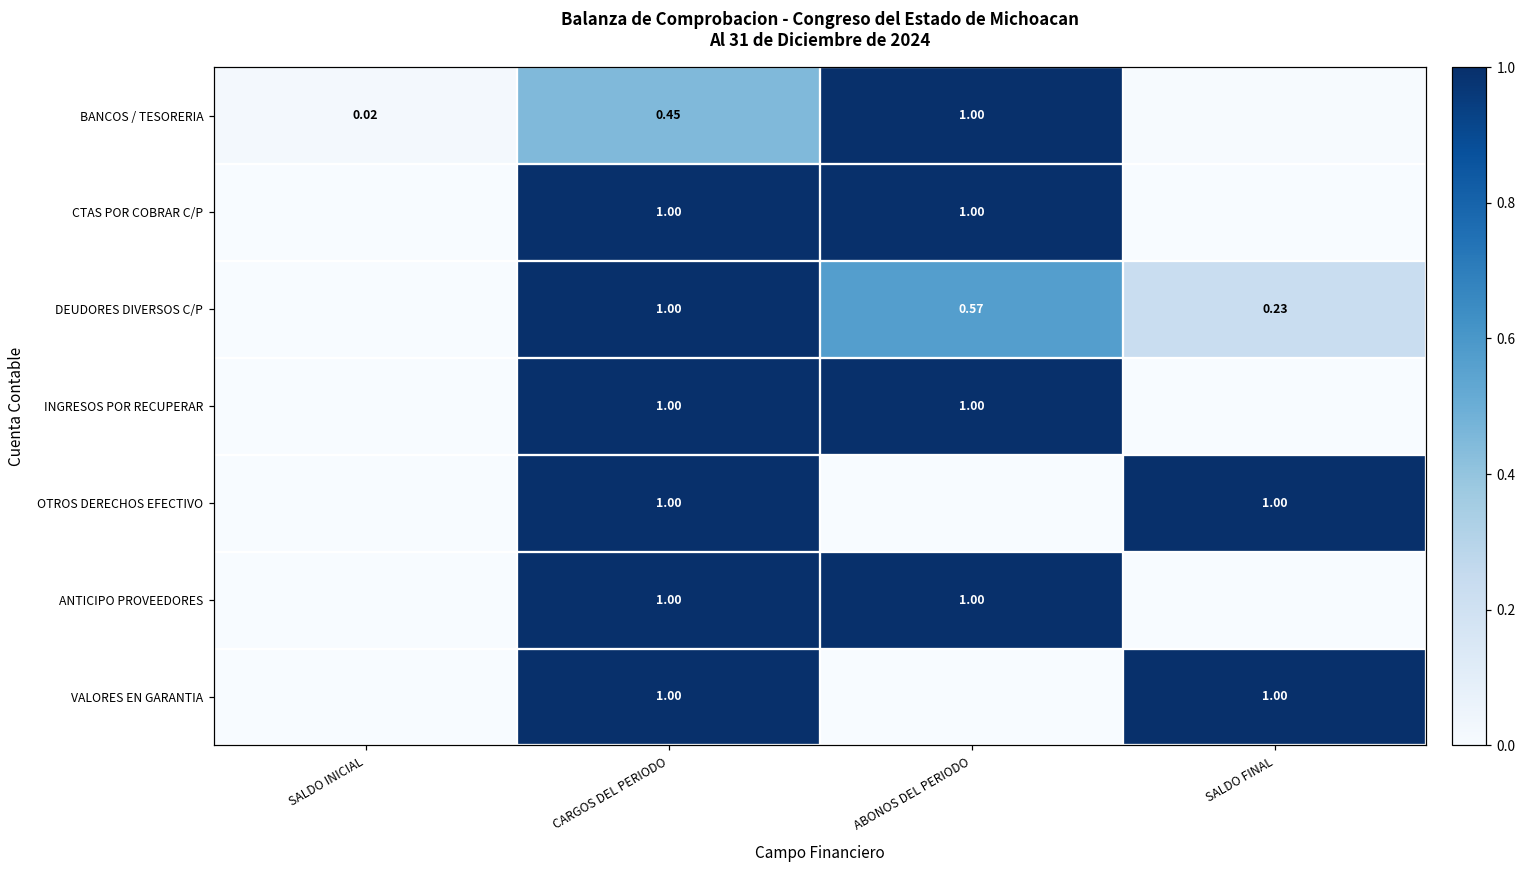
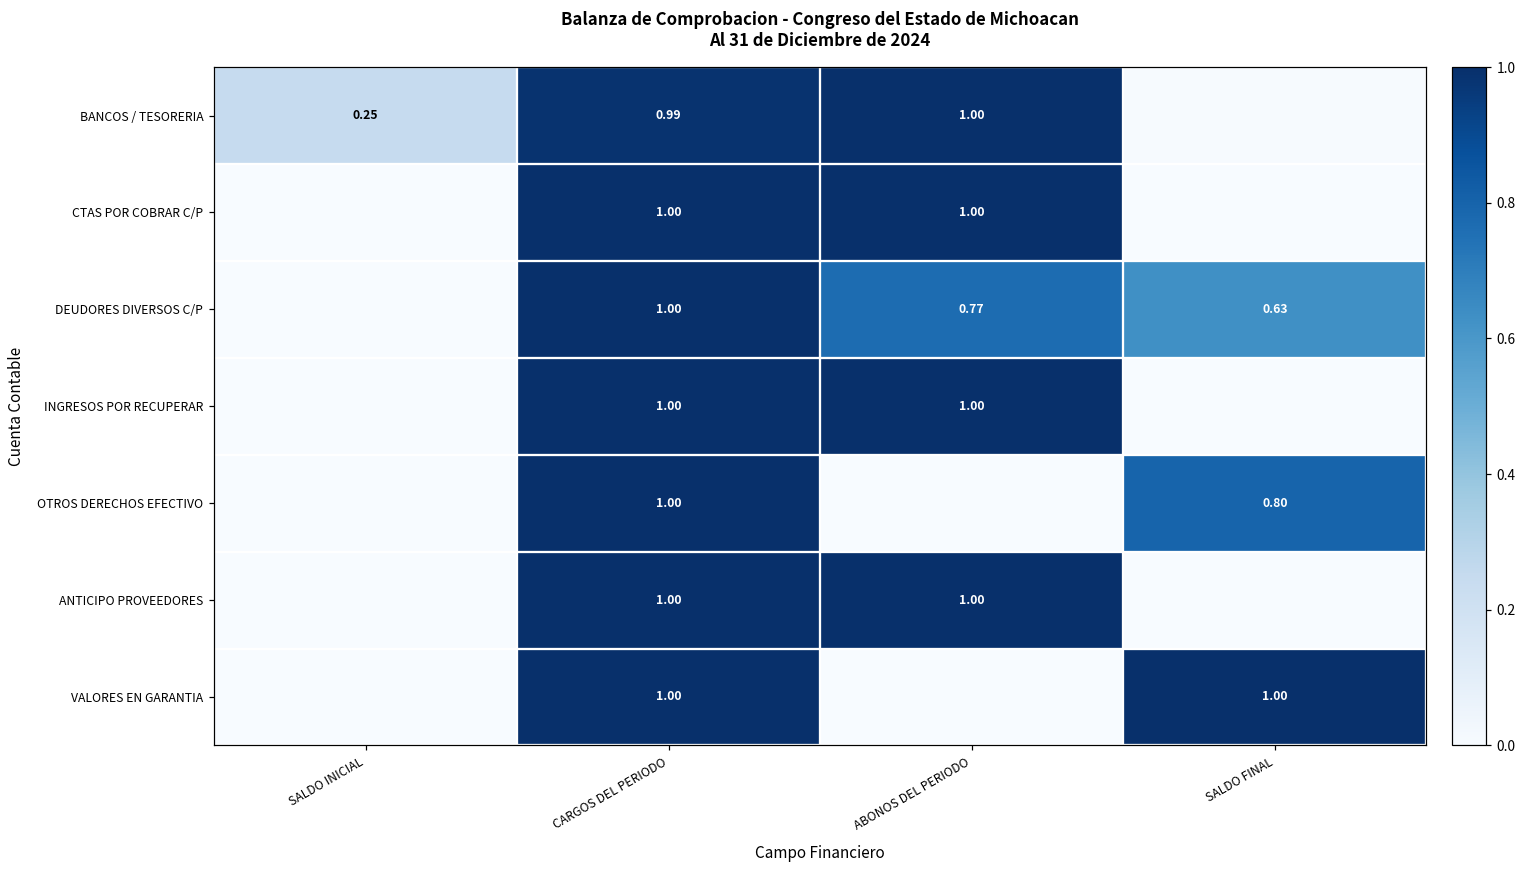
  {
    "BANCOS / TESORERIA": {
-     "SALDO INICIAL": 0.02,
-     "CARGOS DEL PERIODO": 0.45,
+     "SALDO INICIAL": 0.25,
+     "CARGOS DEL PERIODO": 0.99,
      "ABONOS DEL PERIODO": 1.00
    },
    "CTAS POR COBRAR C/P": {
      "CARGOS DEL PERIODO": 1.00,
      "ABONOS DEL PERIODO": 1.00
    },
    "DEUDORES DIVERSOS C/P": {
      "CARGOS DEL PERIODO": 1.00,
-     "ABONOS DEL PERIODO": 0.57,
-     "SALDO FINAL": 0.23
+     "ABONOS DEL PERIODO": 0.77,
+     "SALDO FINAL": 0.63
    },
    "INGRESOS POR RECUPERAR": {
      "CARGOS DEL PERIODO": 1.00,
      "ABONOS DEL PERIODO": 1.00
    },
    "OTROS DERECHOS EFECTIVO": {
      "CARGOS DEL PERIODO": 1.00,
-     "SALDO FINAL": 1.00
+     "SALDO FINAL": 0.80
    },
    "ANTICIPO PROVEEDORES": {
      "CARGOS DEL PERIODO": 1.00,
      "ABONOS DEL PERIODO": 1.00
    },
    "VALORES EN GARANTIA": {
      "CARGOS DEL PERIODO": 1.00,
      "SALDO FINAL": 1.00
    }
  }
